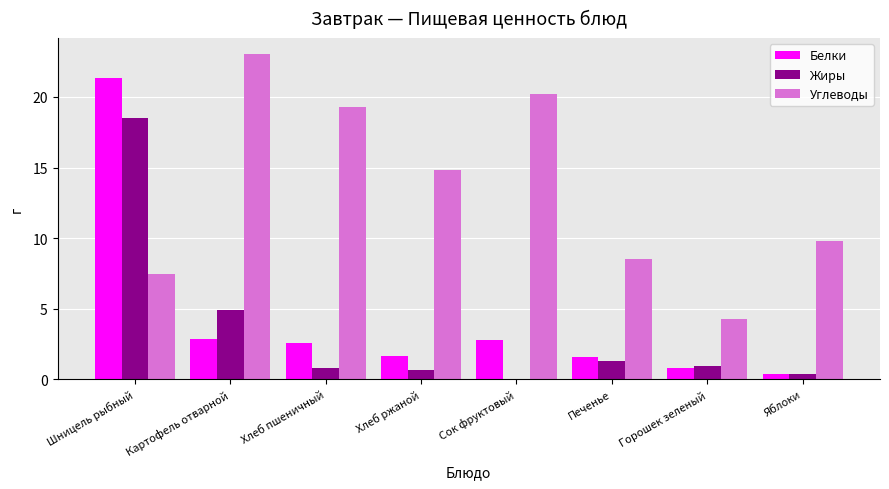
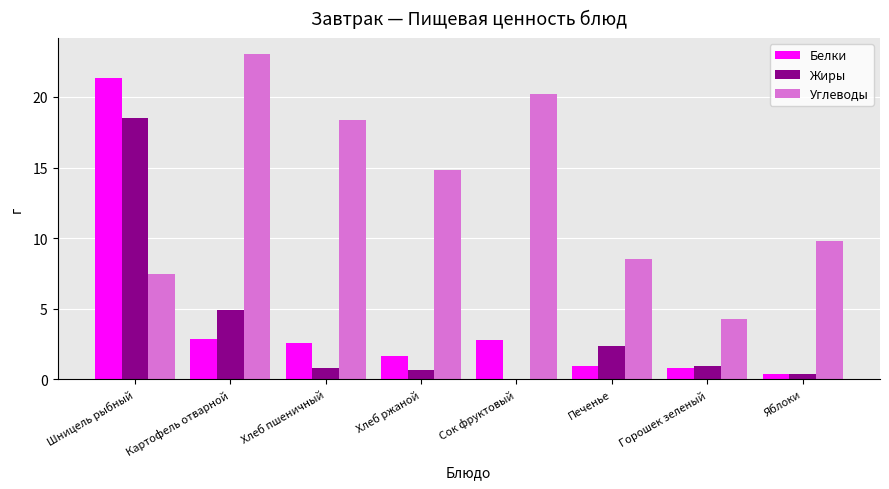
  {
    "Белки": {
      "Шницель рыбный": 21.4,
      "Картофель отварной": 2.9,
      "Хлеб пшеничный": 2.6,
      "Хлеб ржаной": 1.7,
      "Сок фруктовый": 2.8,
-     "Печенье": 1.6,
+     "Печенье": 1.0,
      "Горошек зеленый": 0.8,
      "Яблоки": 0.4
    },
    "Жиры": {
      "Шницель рыбный": 18.5,
      "Картофель отварной": 4.9,
      "Хлеб пшеничный": 0.8,
      "Хлеб ржаной": 0.7,
      "Сок фруктовый": 0.0,
-     "Печенье": 1.3,
+     "Печенье": 2.3,
      "Горошек зеленый": 1.0,
      "Яблоки": 0.4
    },
    "Углеводы": {
      "Шницель рыбный": 7.5,
      "Картофель отварной": 23.0,
-     "Хлеб пшеничный": 19.3,
+     "Хлеб пшеничный": 18.4,
      "Хлеб ржаной": 14.8,
      "Сок фруктовый": 20.2,
      "Печенье": 8.5,
      "Горошек зеленый": 4.3,
      "Яблоки": 9.8
    }
  }
